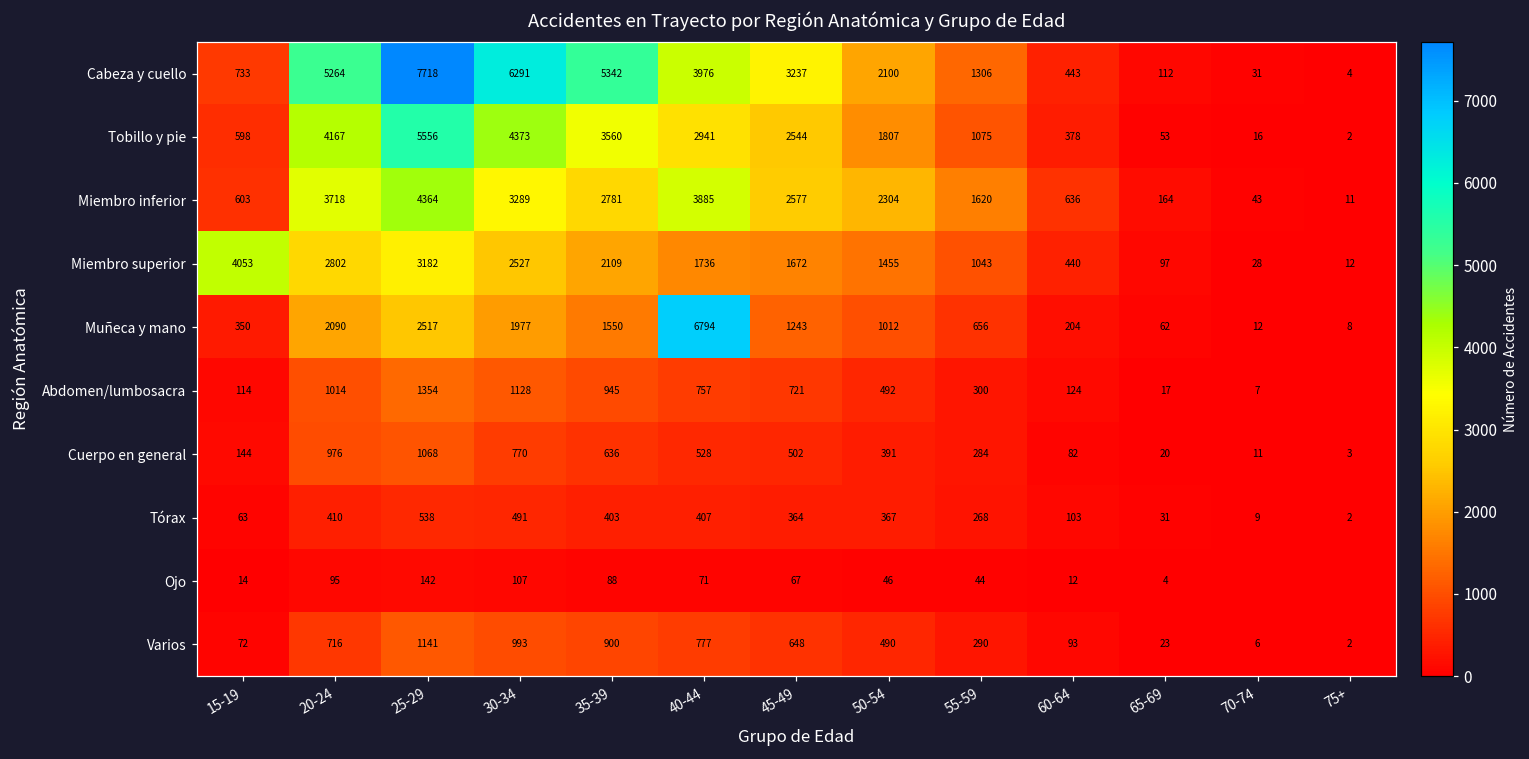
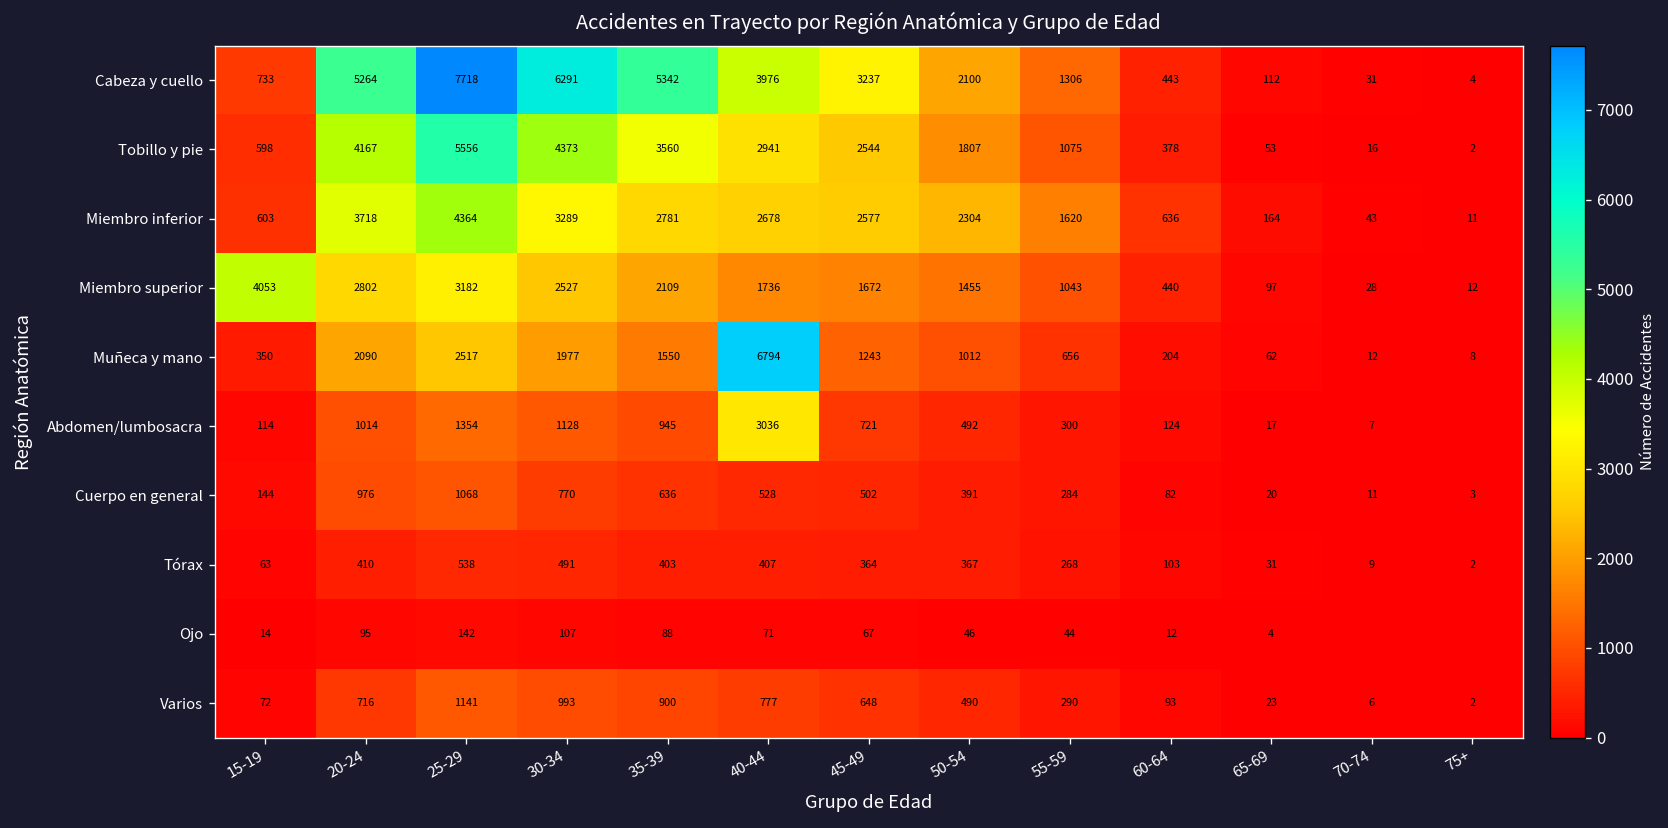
  {
    "Cabeza y cuello": {
      "15-19": 733,
      "20-24": 5264,
      "25-29": 7718,
      "30-34": 6291,
      "35-39": 5342,
      "40-44": 3976,
      "45-49": 3237,
      "50-54": 2100,
      "55-59": 1306,
      "60-64": 443,
      "65-69": 112,
      "70-74": 31,
      "75+": 4
    },
    "Tobillo y pie": {
      "15-19": 598,
      "20-24": 4167,
      "25-29": 5556,
      "30-34": 4373,
      "35-39": 3560,
      "40-44": 2941,
      "45-49": 2544,
      "50-54": 1807,
      "55-59": 1075,
      "60-64": 378,
      "65-69": 53,
      "70-74": 16,
      "75+": 2
    },
    "Miembro inferior": {
      "15-19": 603,
      "20-24": 3718,
      "25-29": 4364,
      "30-34": 3289,
      "35-39": 2781,
-     "40-44": 3885,
+     "40-44": 2678,
      "45-49": 2577,
      "50-54": 2304,
      "55-59": 1620,
      "60-64": 636,
      "65-69": 164,
      "70-74": 43,
      "75+": 11
    },
    "Miembro superior": {
      "15-19": 4053,
      "20-24": 2802,
      "25-29": 3182,
      "30-34": 2527,
      "35-39": 2109,
      "40-44": 1736,
      "45-49": 1672,
      "50-54": 1455,
      "55-59": 1043,
      "60-64": 440,
      "65-69": 97,
      "70-74": 28,
      "75+": 12
    },
    "Muñeca y mano": {
      "15-19": 350,
      "20-24": 2090,
      "25-29": 2517,
      "30-34": 1977,
      "35-39": 1550,
      "40-44": 6794,
      "45-49": 1243,
      "50-54": 1012,
      "55-59": 656,
      "60-64": 204,
      "65-69": 62,
      "70-74": 12,
      "75+": 8
    },
    "Abdomen/lumbosacra": {
      "15-19": 114,
      "20-24": 1014,
      "25-29": 1354,
      "30-34": 1128,
      "35-39": 945,
-     "40-44": 757,
+     "40-44": 3036,
      "45-49": 721,
      "50-54": 492,
      "55-59": 300,
      "60-64": 124,
      "65-69": 17,
      "70-74": 7
    },
    "Cuerpo en general": {
      "15-19": 144,
      "20-24": 976,
      "25-29": 1068,
      "30-34": 770,
      "35-39": 636,
      "40-44": 528,
      "45-49": 502,
      "50-54": 391,
      "55-59": 284,
      "60-64": 82,
      "65-69": 20,
      "70-74": 11,
      "75+": 3
    },
    "Tórax": {
      "15-19": 63,
      "20-24": 410,
      "25-29": 538,
      "30-34": 491,
      "35-39": 403,
      "40-44": 407,
      "45-49": 364,
      "50-54": 367,
      "55-59": 268,
      "60-64": 103,
      "65-69": 31,
      "70-74": 9,
      "75+": 2
    },
    "Ojo": {
      "15-19": 14,
      "20-24": 95,
      "25-29": 142,
      "30-34": 107,
      "35-39": 88,
      "40-44": 71,
      "45-49": 67,
      "50-54": 46,
      "55-59": 44,
      "60-64": 12,
      "65-69": 4
    },
    "Varios": {
      "15-19": 72,
      "20-24": 716,
      "25-29": 1141,
      "30-34": 993,
      "35-39": 900,
      "40-44": 777,
      "45-49": 648,
      "50-54": 490,
      "55-59": 290,
      "60-64": 93,
      "65-69": 23,
      "70-74": 6,
      "75+": 2
    }
  }
